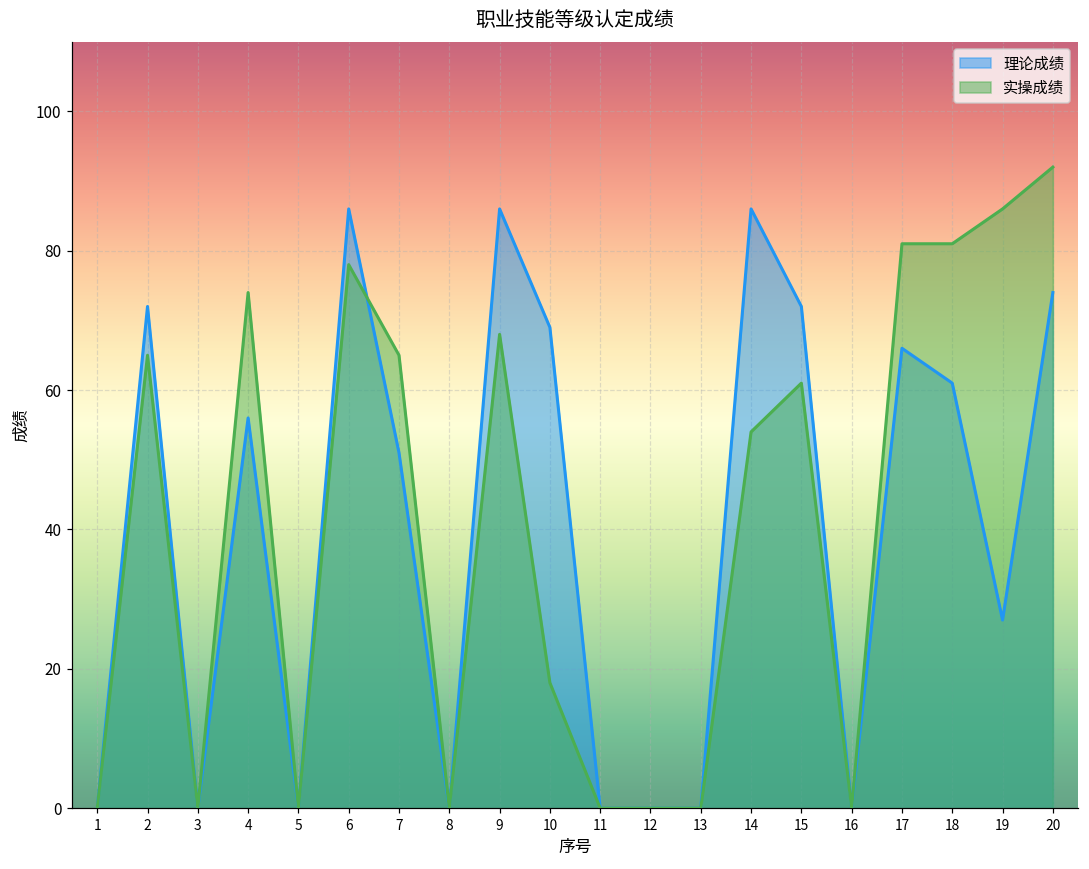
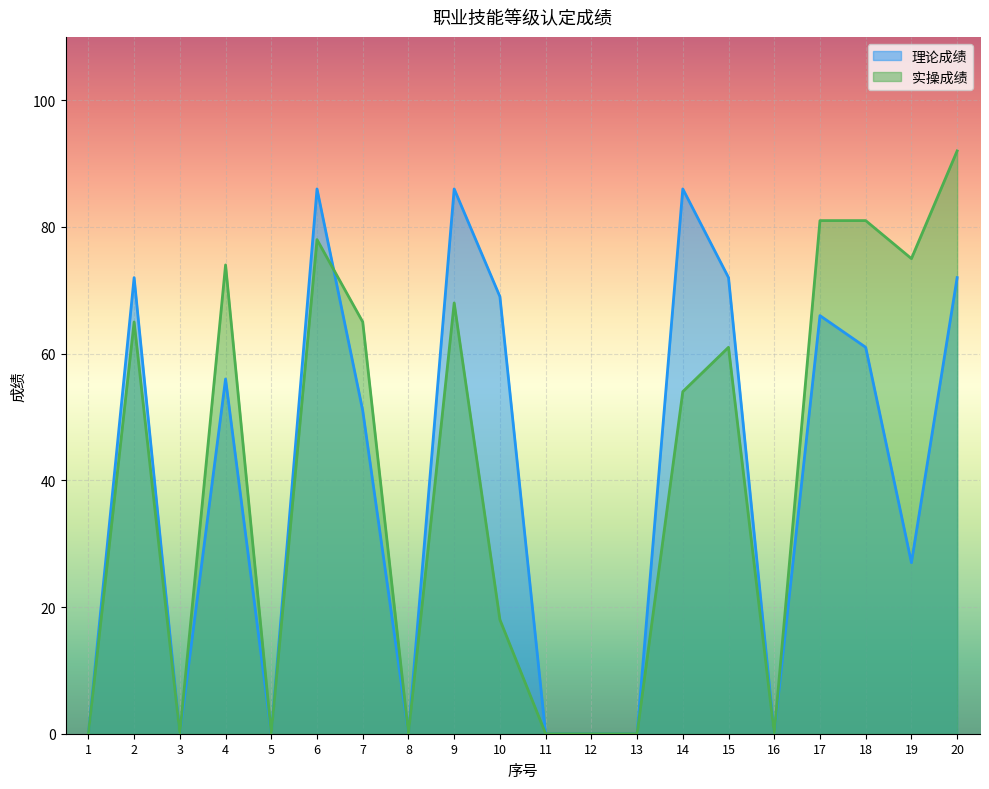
  {
    "理论成绩": {
      "2": 72,
      "4": 56,
      "6": 86,
      "7": 51,
      "9": 86,
      "10": 69,
      "14": 86,
      "15": 72,
      "17": 66,
      "18": 61,
      "19": 27,
-     "20": 74
+     "20": 72
    },
    "实操成绩": {
      "2": 65,
      "4": 74,
      "6": 78,
      "7": 65,
      "9": 68,
      "10": 18,
      "14": 54,
      "15": 61,
      "17": 81,
      "18": 81,
-     "19": 86,
+     "19": 75,
      "20": 92
    }
  }
